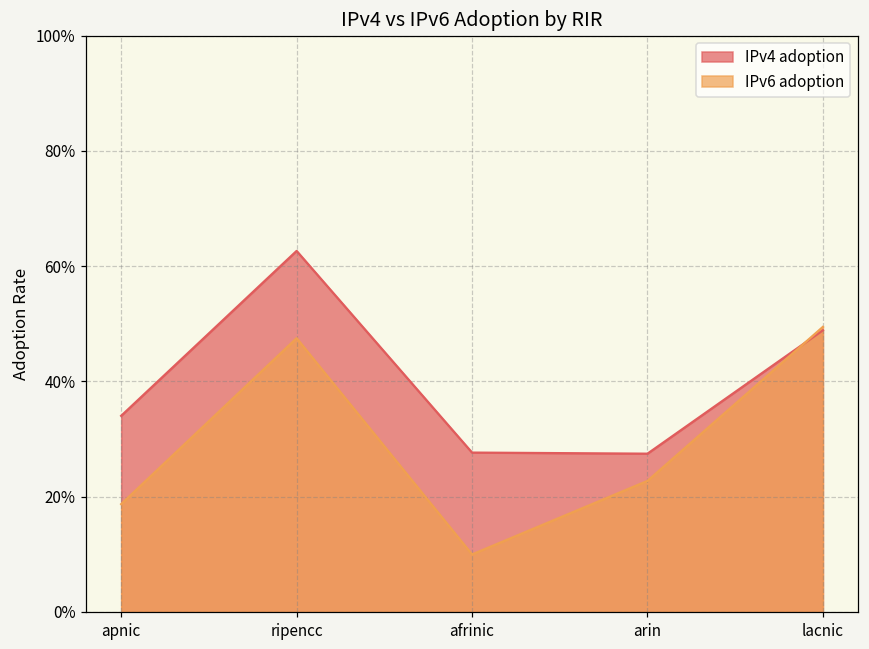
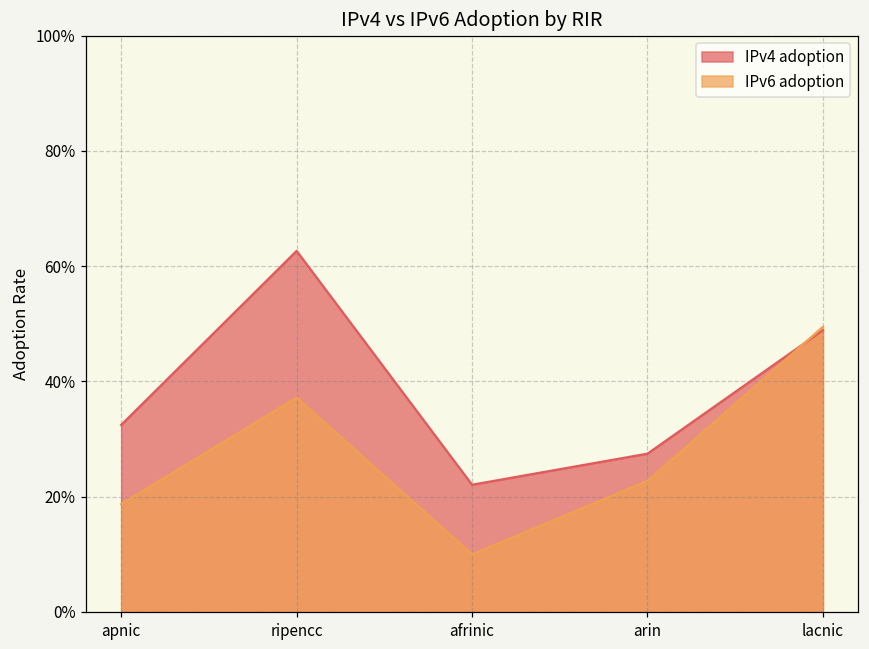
  {
    "IPv4 adoption": {
-     "apnic": "34%",
+     "apnic": "32%",
      "ripencc": "63%",
-     "afrinic": "28%",
+     "afrinic": "22%",
      "arin": "27%",
      "lacnic": "49%"
    },
    "IPv6 adoption": {
      "apnic": "19%",
-     "ripencc": "47%",
+     "ripencc": "37%",
      "afrinic": "10%",
      "arin": "23%",
      "lacnic": "49%"
    }
  }
